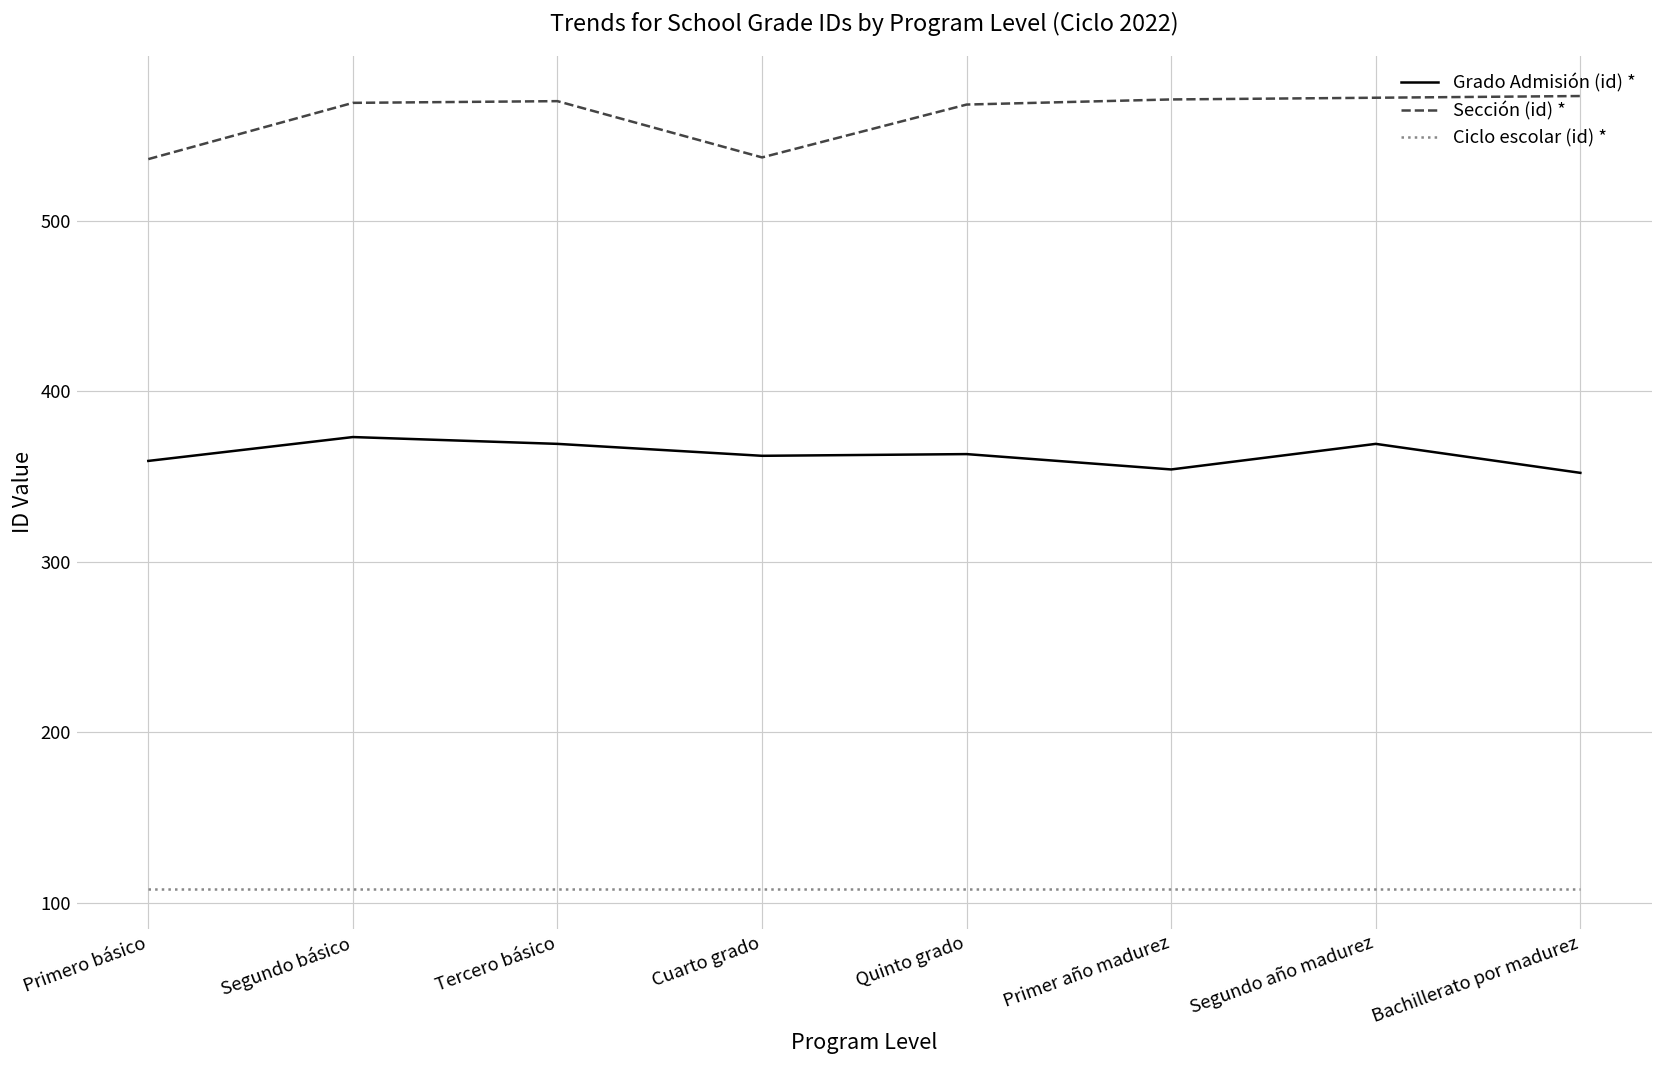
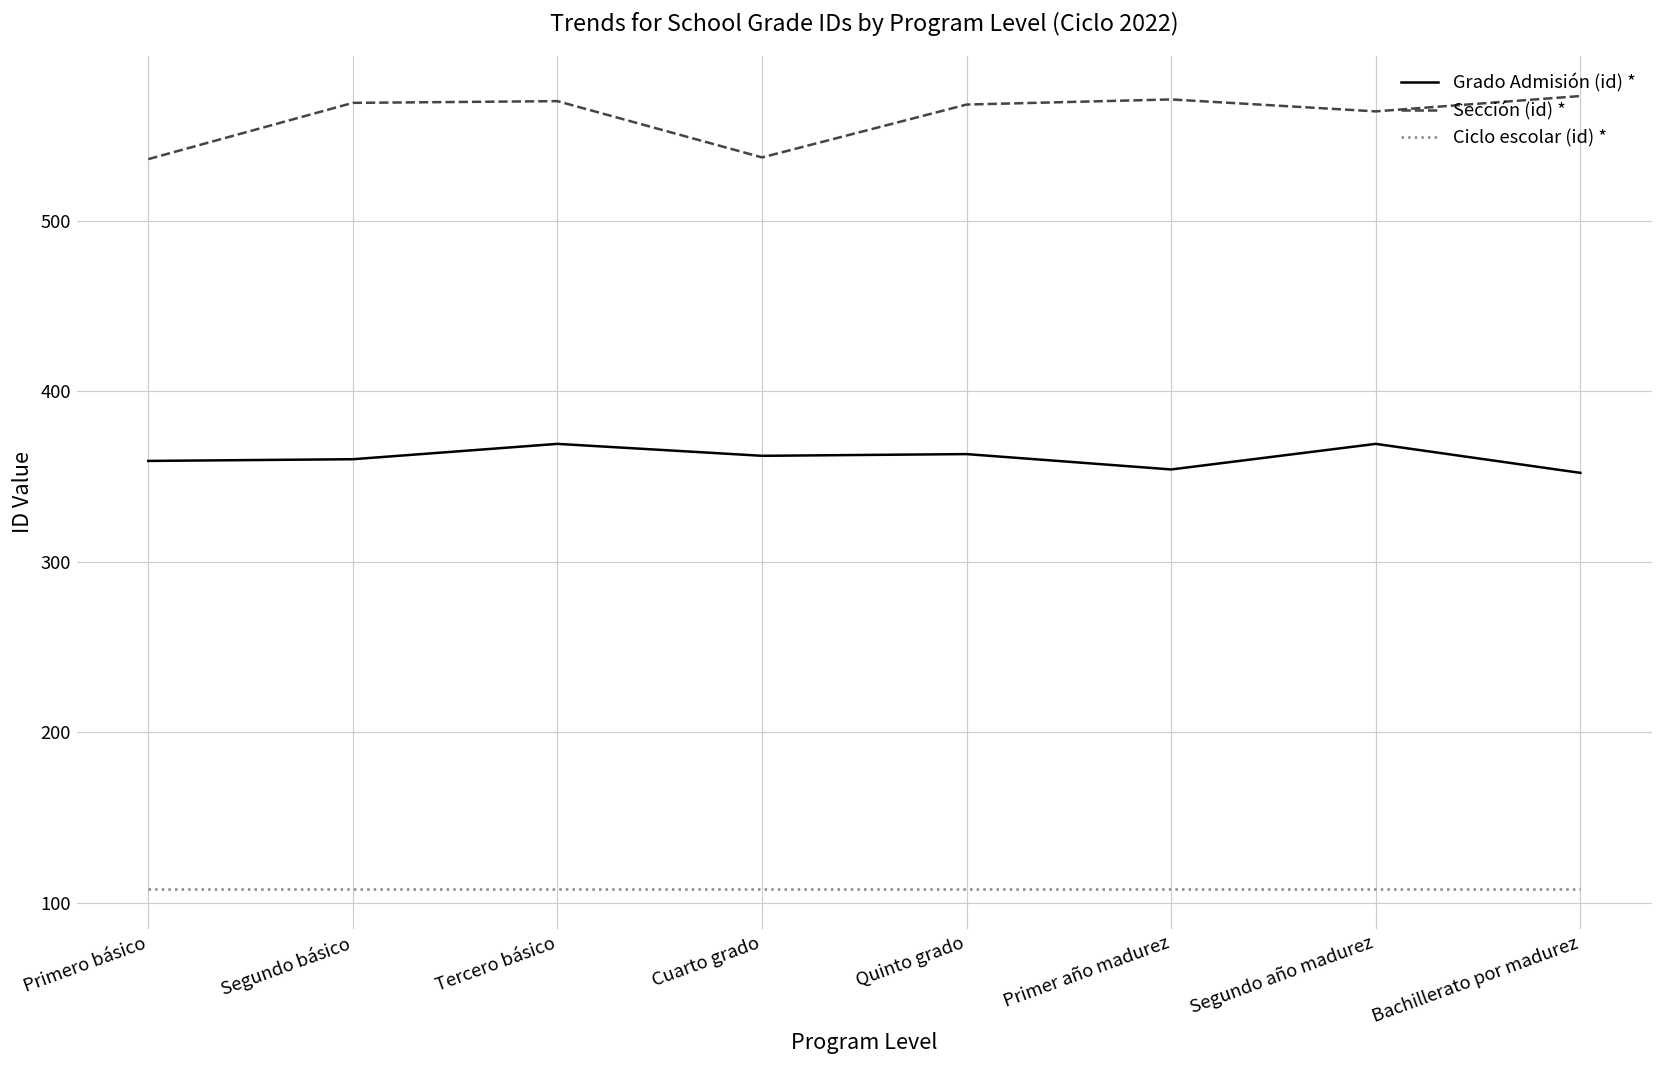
  {
    "Grado Admisión (id) *": {
      "Primero básico": 359,
-     "Segundo básico": 373,
+     "Segundo básico": 360,
      "Tercero básico": 369,
      "Cuarto grado": 362,
      "Quinto grado": 363,
      "Primer año madurez": 354,
      "Segundo año madurez": 369,
      "Bachillerato por madurez": 352
    },
    "Sección (id) *": {
      "Primero básico": 536,
      "Segundo básico": 569,
      "Tercero básico": 570,
      "Cuarto grado": 537,
      "Quinto grado": 568,
      "Primer año madurez": 571,
-     "Segundo año madurez": 572,
+     "Segundo año madurez": 564,
      "Bachillerato por madurez": 573
    },
    "Ciclo escolar (id) *": {
      "Primero básico": 108,
      "Segundo básico": 108,
      "Tercero básico": 108,
      "Cuarto grado": 108,
      "Quinto grado": 108,
      "Primer año madurez": 108,
      "Segundo año madurez": 108,
      "Bachillerato por madurez": 108
    }
  }
